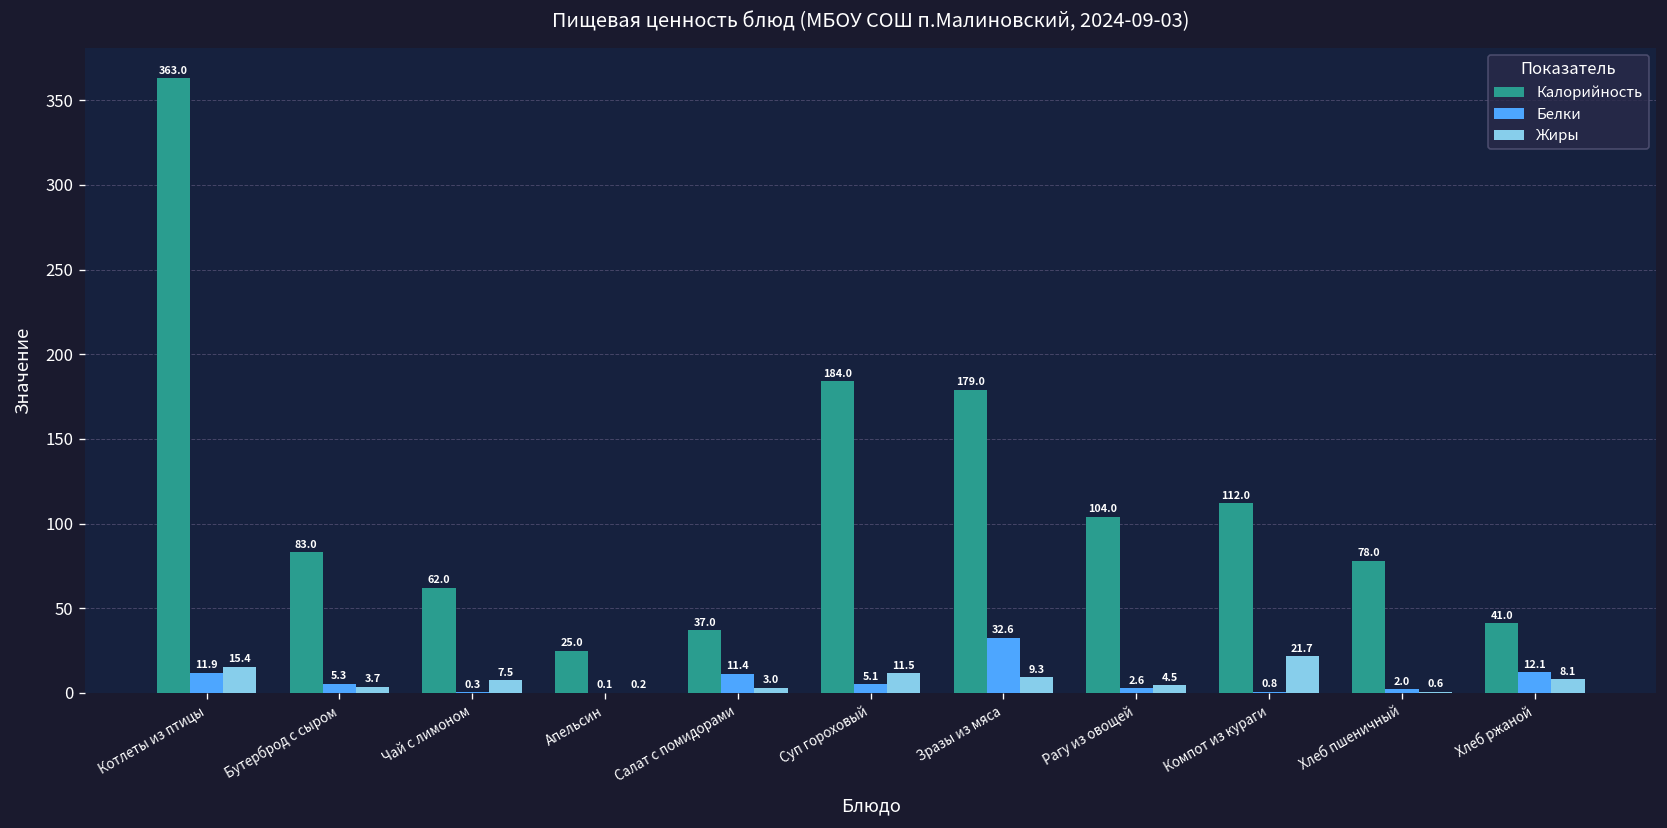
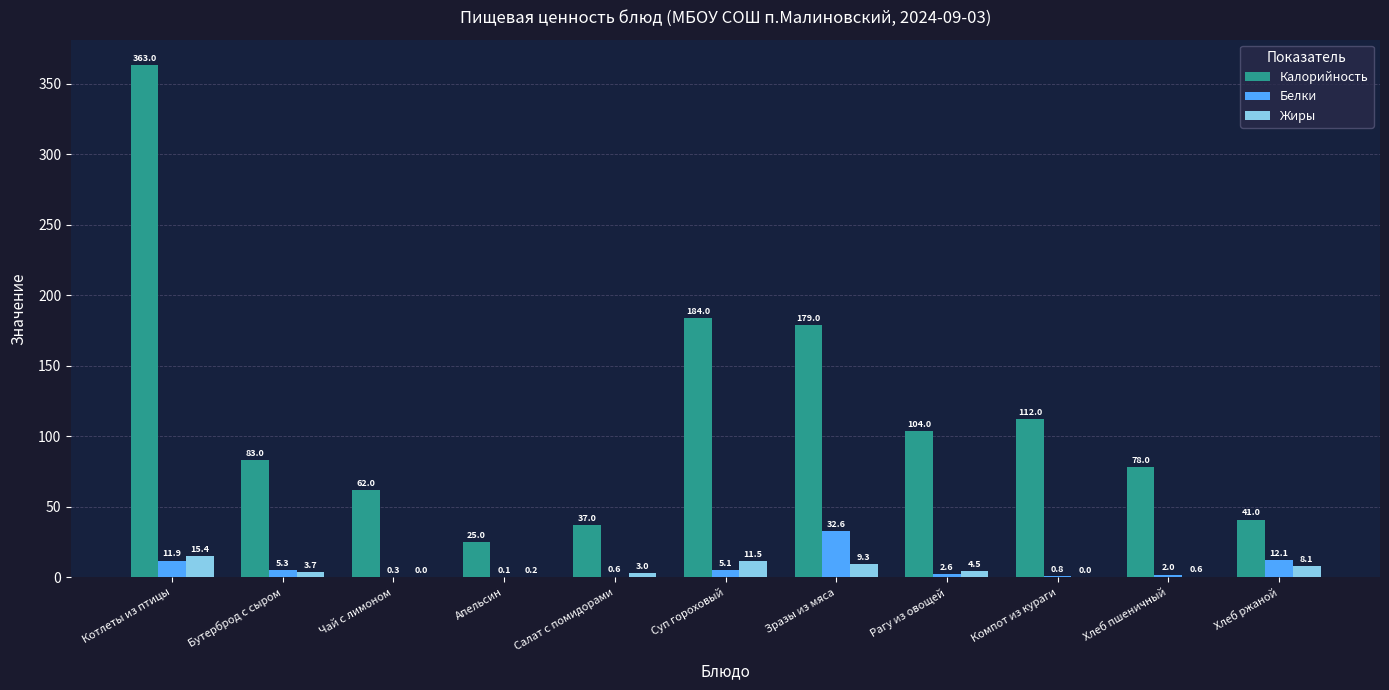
  {
    "Калорийность": {
      "Котлеты из птицы": 363.0,
      "Бутерброд с сыром": 83.0,
      "Чай с лимоном": 62.0,
      "Апельсин": 25.0,
      "Салат с помидорами": 37.0,
      "Суп гороховый": 184.0,
      "Зразы из мяса": 179.0,
      "Рагу из овощей": 104.0,
      "Компот из кураги": 112.0,
      "Хлеб пшеничный": 78.0,
      "Хлеб ржаной": 41.0
    },
    "Белки": {
      "Котлеты из птицы": 11.9,
      "Бутерброд с сыром": 5.3,
      "Чай с лимоном": 0.3,
      "Апельсин": 0.1,
-     "Салат с помидорами": 11.4,
+     "Салат с помидорами": 0.6,
      "Суп гороховый": 5.1,
      "Зразы из мяса": 32.6,
      "Рагу из овощей": 2.6,
      "Компот из кураги": 0.8,
      "Хлеб пшеничный": 2.0,
      "Хлеб ржаной": 12.1
    },
    "Жиры": {
      "Котлеты из птицы": 15.4,
      "Бутерброд с сыром": 3.7,
-     "Чай с лимоном": 7.5,
+     "Чай с лимоном": 0.0,
      "Апельсин": 0.2,
      "Салат с помидорами": 3.0,
      "Суп гороховый": 11.5,
      "Зразы из мяса": 9.3,
      "Рагу из овощей": 4.5,
-     "Компот из кураги": 21.7,
+     "Компот из кураги": 0.0,
      "Хлеб пшеничный": 0.6,
      "Хлеб ржаной": 8.1
    }
  }
